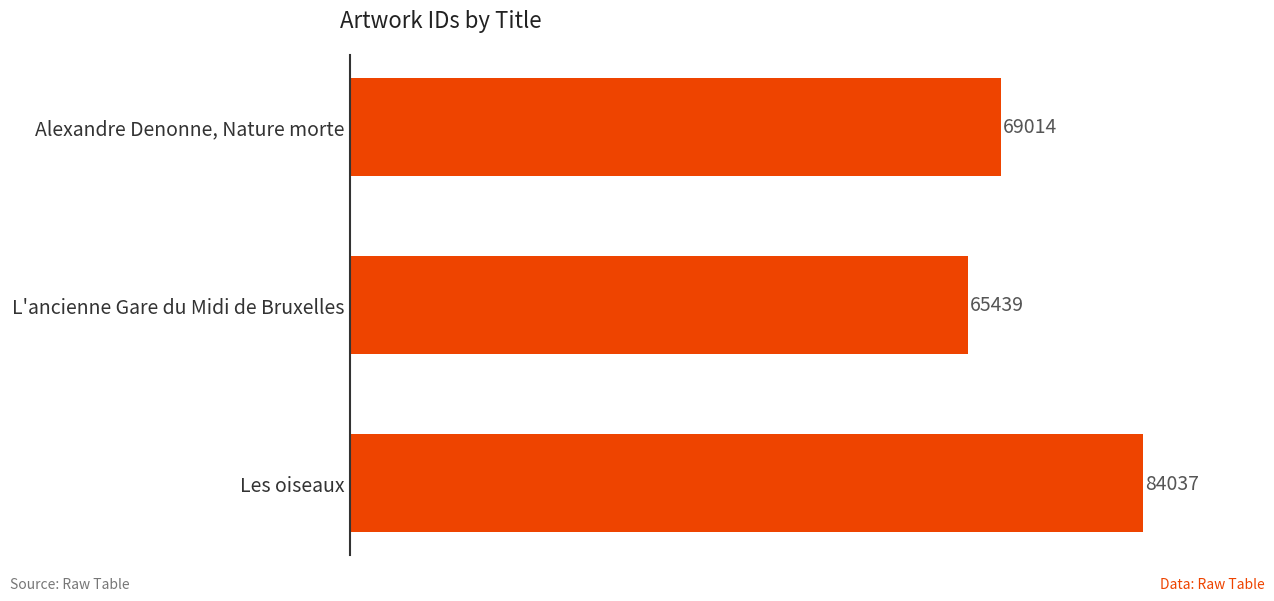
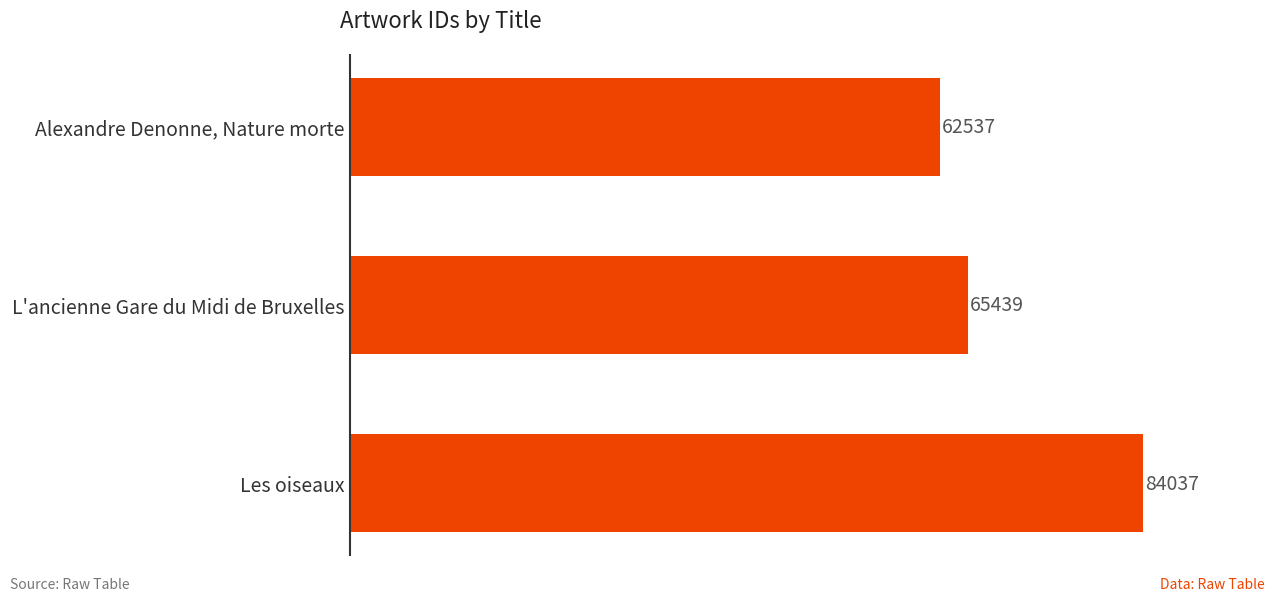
  {
-   "Alexandre Denonne, Nature morte": 69014,
+   "Alexandre Denonne, Nature morte": 62537,
    "L'ancienne Gare du Midi de Bruxelles": 65439,
    "Les oiseaux": 84037
  }
